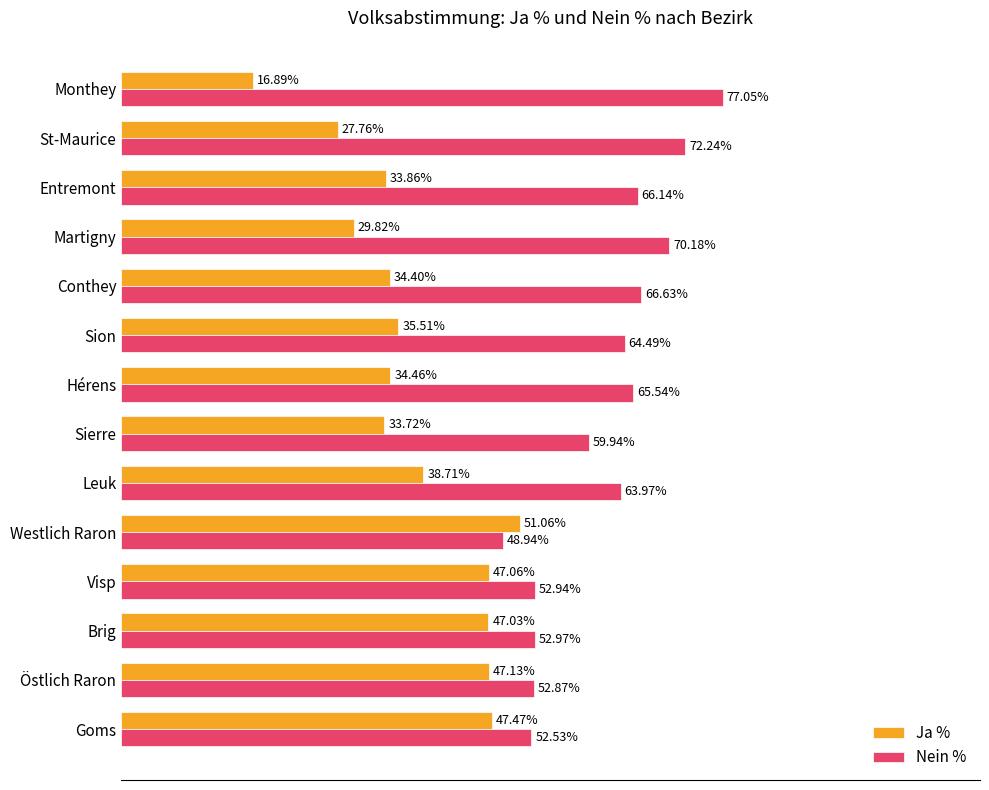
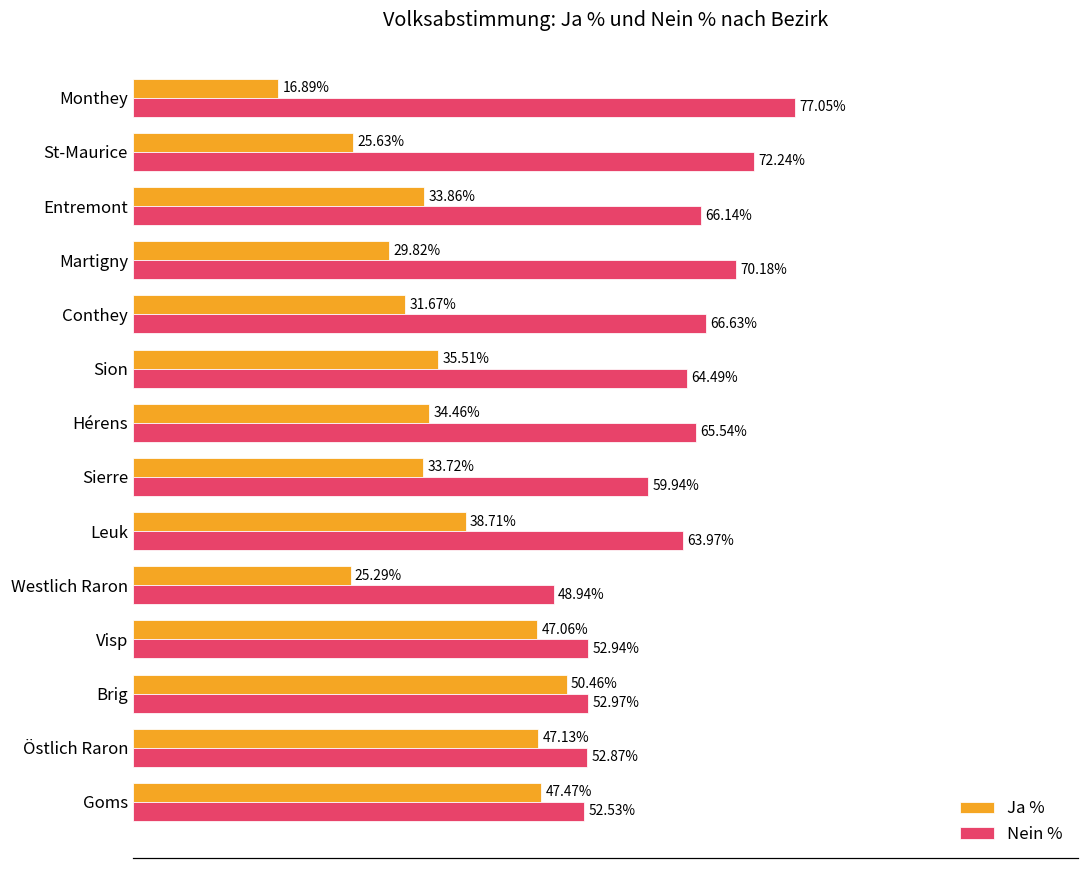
  {
    "Ja %": {
      "Monthey": "16.89%",
-     "St-Maurice": "27.76%",
+     "St-Maurice": "25.63%",
      "Entremont": "33.86%",
      "Martigny": "29.82%",
-     "Conthey": "34.40%",
+     "Conthey": "31.67%",
      "Sion": "35.51%",
      "Hérens": "34.46%",
      "Sierre": "33.72%",
      "Leuk": "38.71%",
-     "Westlich Raron": "51.06%",
+     "Westlich Raron": "25.29%",
      "Visp": "47.06%",
-     "Brig": "47.03%",
+     "Brig": "50.46%",
      "Östlich Raron": "47.13%",
      "Goms": "47.47%"
    },
    "Nein %": {
      "Monthey": "77.05%",
      "St-Maurice": "72.24%",
      "Entremont": "66.14%",
      "Martigny": "70.18%",
      "Conthey": "66.63%",
      "Sion": "64.49%",
      "Hérens": "65.54%",
      "Sierre": "59.94%",
      "Leuk": "63.97%",
      "Westlich Raron": "48.94%",
      "Visp": "52.94%",
      "Brig": "52.97%",
      "Östlich Raron": "52.87%",
      "Goms": "52.53%"
    }
  }
